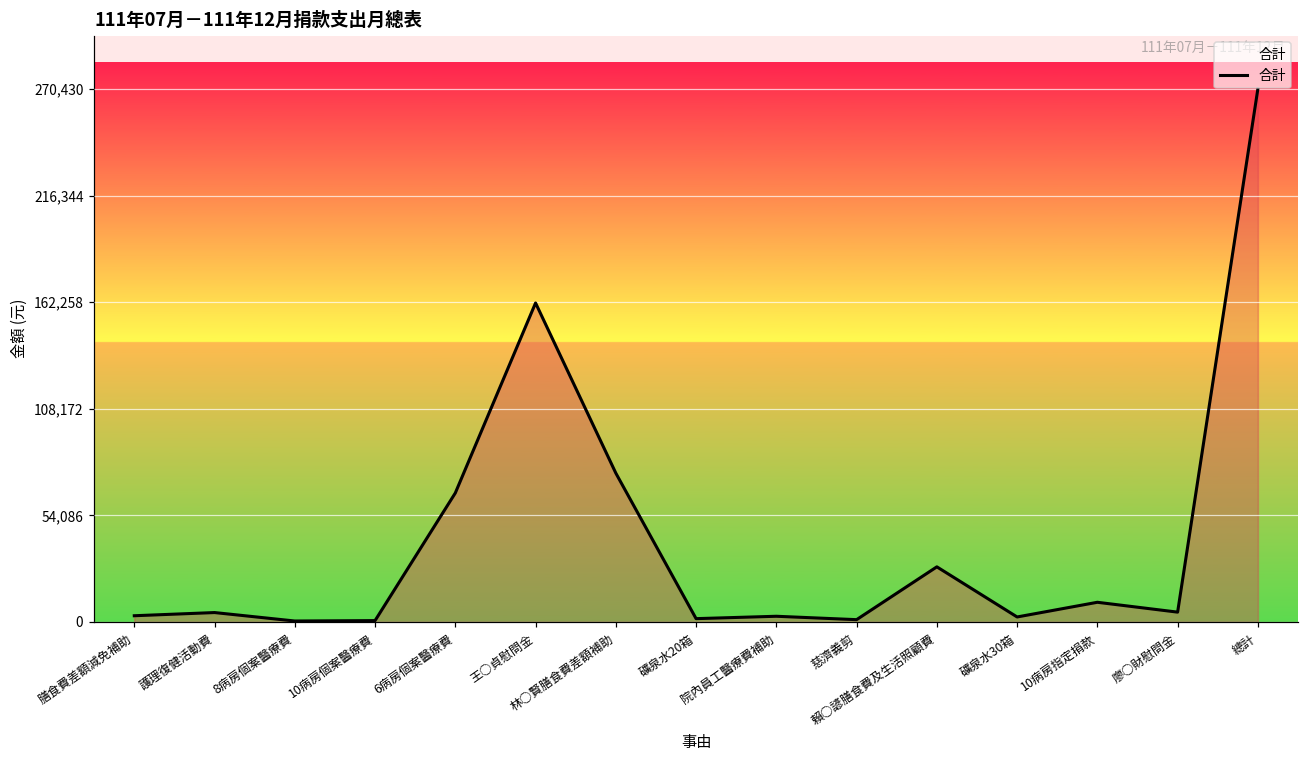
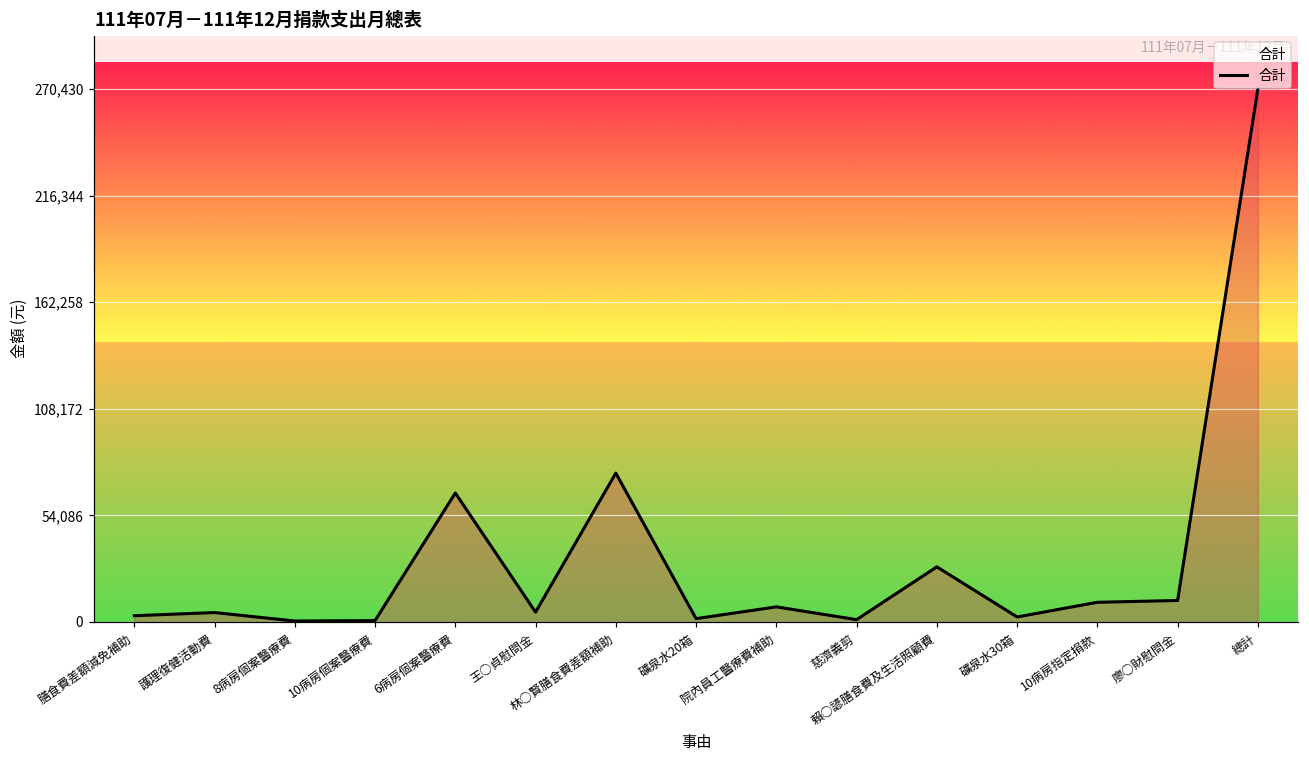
  {
    "膳食費差額減免補助": "3,000",
    "護理復健活動費": "5,000",
    "8病房個案醫療費": "1,000",
    "10病房個案醫療費": "1,000",
    "6病房個案醫療費": "65,000",
-   "王○貞慰問金": "162,000",
+   "王○貞慰問金": "5,000",
    "林○賢膳食費差額補助": "76,000",
    "礦泉水20箱": "2,000",
-   "院內員工醫療費補助": "3,000",
+   "院內員工醫療費補助": "8,000",
    "慈濟義剪": "1,000",
    "賴○諺膳食費及生活照顧費": "28,000",
    "礦泉水30箱": "3,000",
    "10病房指定捐款": "10,000",
-   "廖○財慰問金": "5,000"
+   "廖○財慰問金": "11,000"
  }
